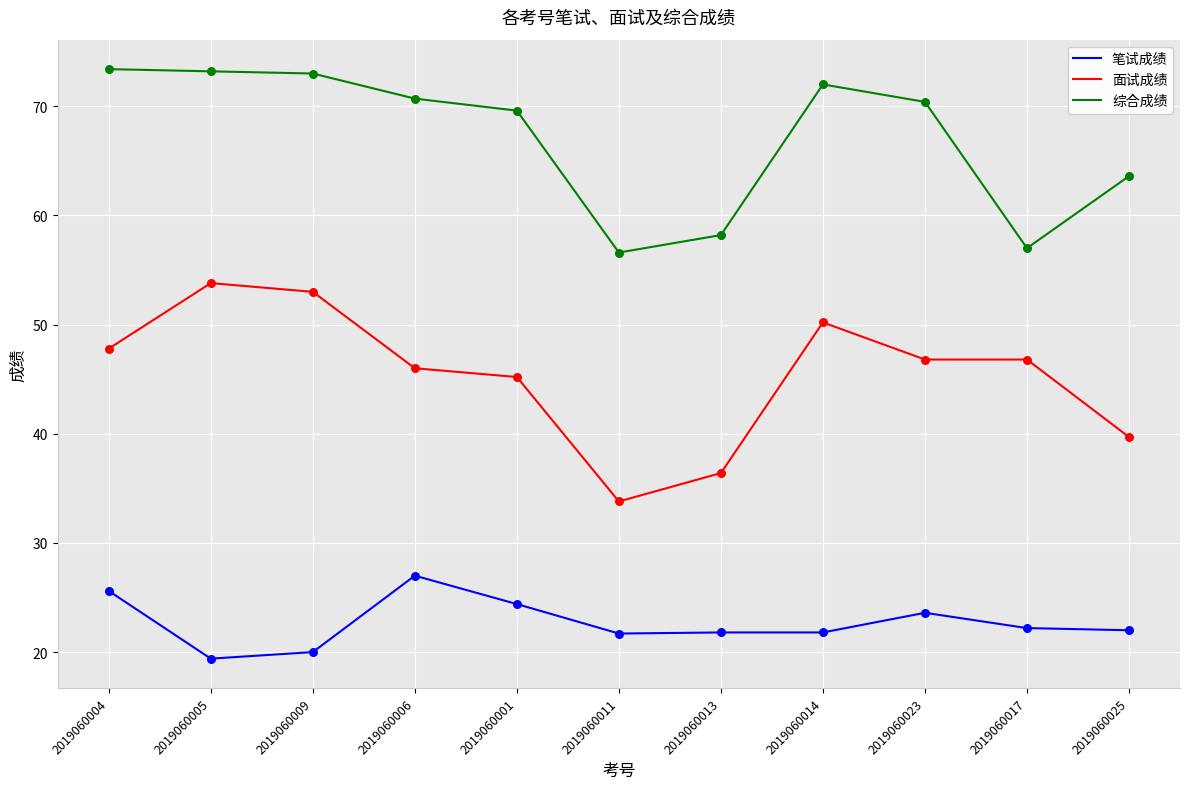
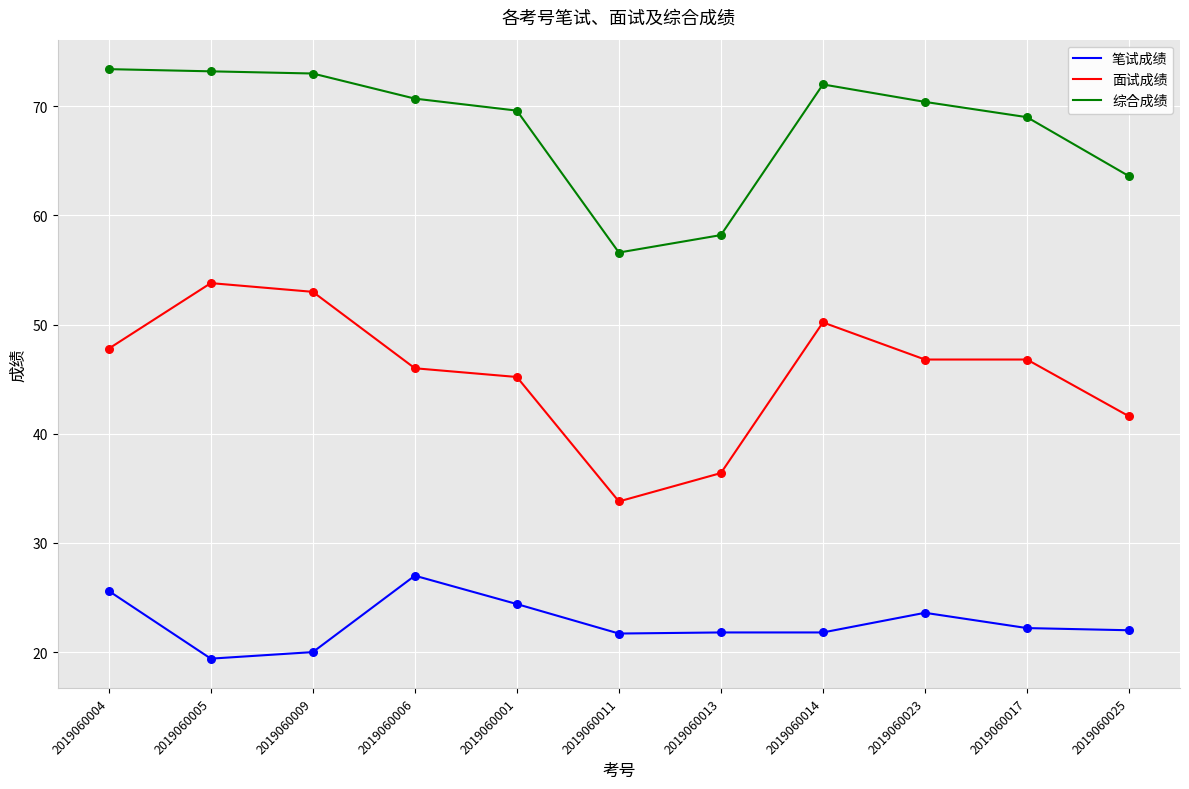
  {
    "笔试成绩": {
      "2019060004": 25.6,
      "2019060005": 19.4,
      "2019060009": 20.0,
      "2019060006": 27.0,
      "2019060001": 24.4,
      "2019060011": 21.7,
      "2019060013": 21.8,
      "2019060014": 21.8,
      "2019060023": 23.6,
      "2019060017": 22.2,
      "2019060025": 22.0
    },
    "面试成绩": {
      "2019060004": 47.8,
      "2019060005": 53.8,
      "2019060009": 53.0,
      "2019060006": 46.0,
      "2019060001": 45.2,
      "2019060011": 33.8,
      "2019060013": 36.4,
      "2019060014": 50.2,
      "2019060023": 46.8,
      "2019060017": 46.8,
-     "2019060025": 39.7
+     "2019060025": 41.6
    },
    "综合成绩": {
      "2019060004": 73.4,
      "2019060005": 73,
      "2019060009": 73,
      "2019060006": 70.7,
      "2019060001": 69.6,
      "2019060011": 56.6,
      "2019060013": 58,
      "2019060014": 72,
      "2019060023": 70.4,
-     "2019060017": 57,
+     "2019060017": 69,
      "2019060025": 63.6
    }
  }
